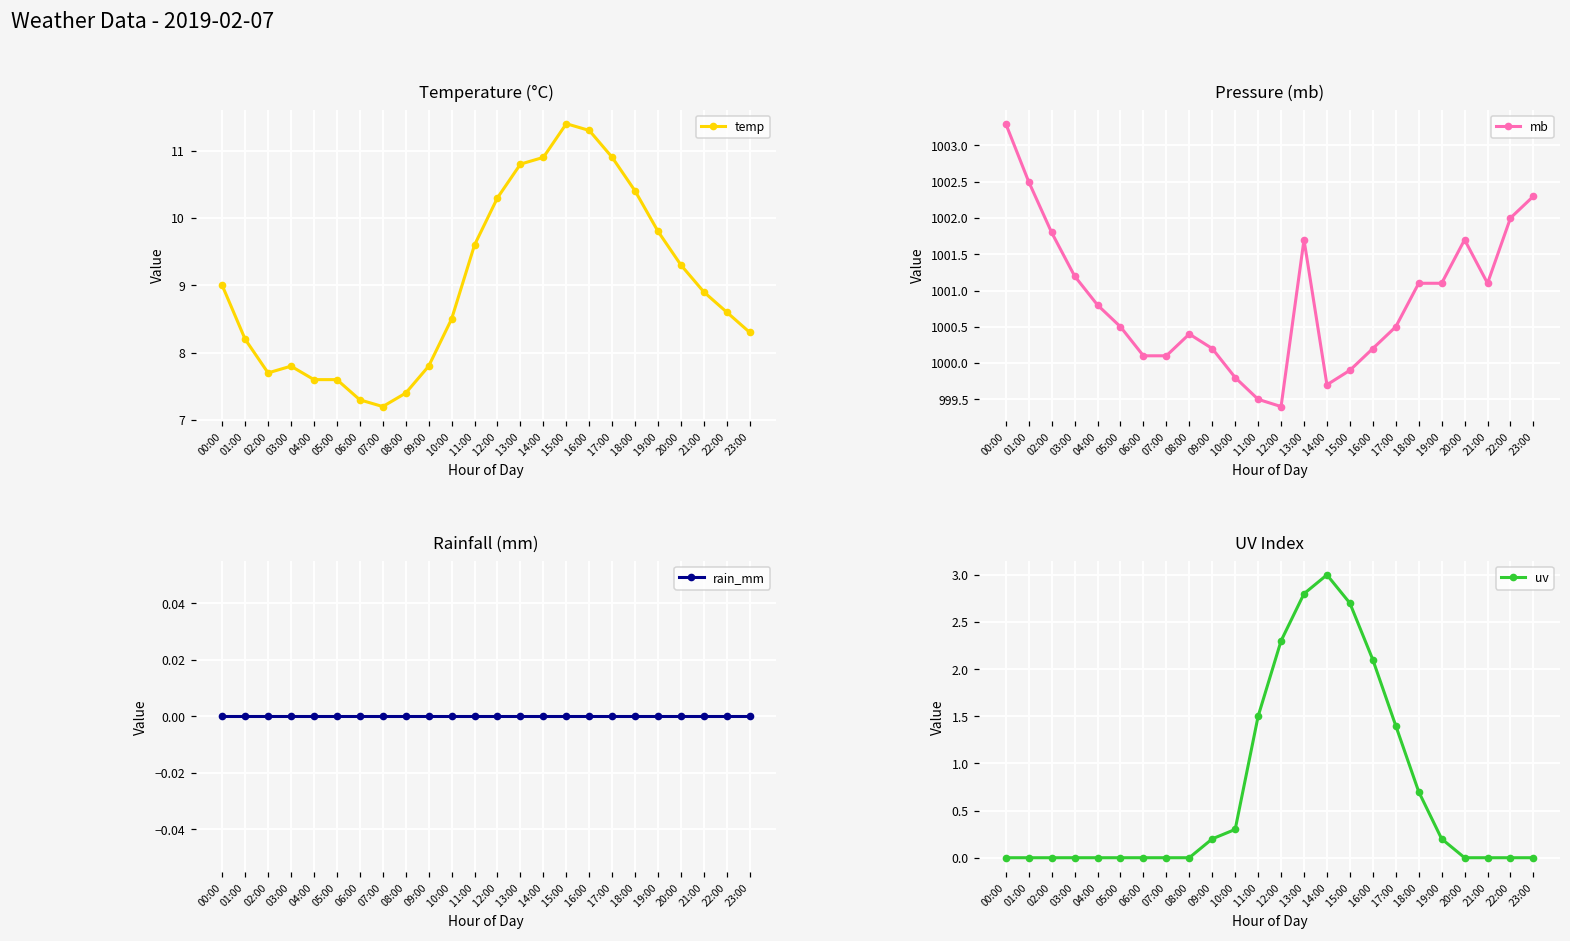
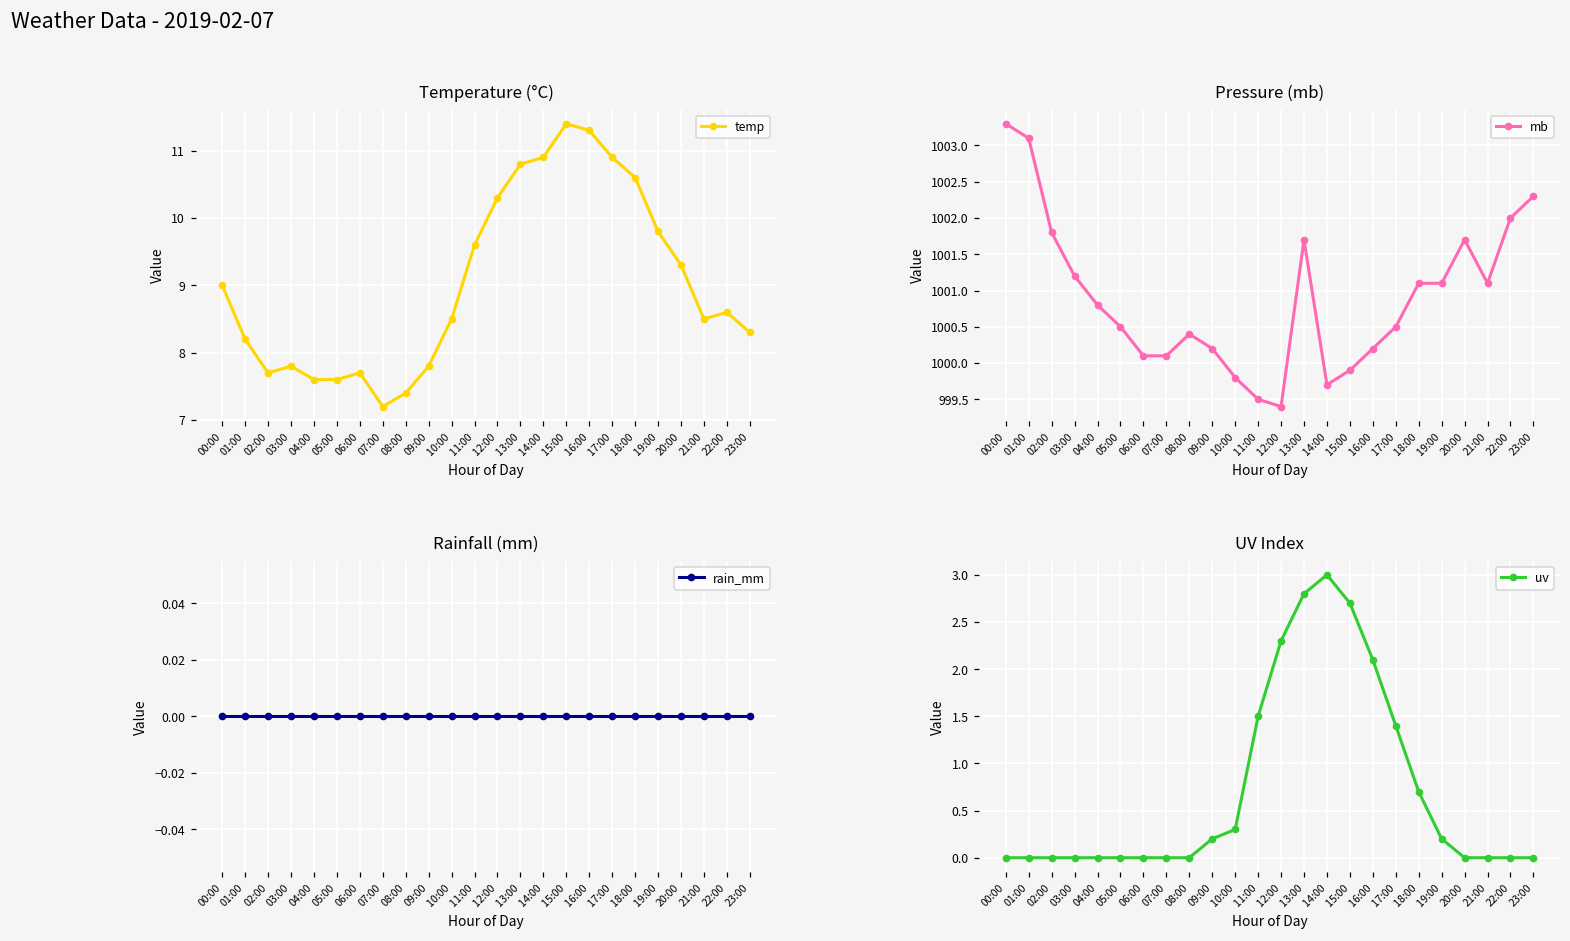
  {
    "Temperature (°C)": {
      "00:00": 9.0,
      "01:00": 8.2,
      "02:00": 7.7,
      "03:00": 7.8,
      "04:00": 7.6,
      "05:00": 7.6,
-     "06:00": 7.3,
+     "06:00": 7.7,
      "07:00": 7.2,
      "08:00": 7.4,
      "09:00": 7.8,
      "10:00": 8.5,
      "11:00": 9.6,
      "12:00": 10.3,
      "13:00": 10.8,
      "14:00": 10.9,
      "15:00": 11.4,
      "16:00": 11.3,
      "17:00": 10.9,
-     "18:00": 10.4,
+     "18:00": 10.6,
      "19:00": 9.8,
      "20:00": 9.3,
-     "21:00": 8.9,
+     "21:00": 8.5,
      "22:00": 8.6,
      "23:00": 8.3
    },
    "Pressure (mb)": {
      "00:00": 1003.3,
-     "01:00": 1002.5,
+     "01:00": 1003.1,
      "02:00": 1001.8,
      "03:00": 1001.2,
      "04:00": 1000.8,
      "05:00": 1000.5,
      "06:00": 1000.1,
      "07:00": 1000.1,
      "08:00": 1000.4,
      "09:00": 1000.2,
      "10:00": 999.8,
      "11:00": 999.5,
      "12:00": 999.4,
      "13:00": 1001.7,
      "14:00": 999.7,
      "15:00": 999.9,
      "16:00": 1000.2,
      "17:00": 1000.5,
      "18:00": 1001.1,
      "19:00": 1001.1,
      "20:00": 1001.7,
      "21:00": 1001.1,
      "22:00": 1002.0,
      "23:00": 1002.3
    },
    "Rainfall (mm)": {
      "00:00": 0.000,
      "01:00": 0.000,
      "02:00": 0.000,
      "03:00": 0.000,
      "04:00": 0.000,
      "05:00": 0.000,
      "06:00": 0.000,
      "07:00": 0.000,
      "08:00": 0.000,
      "09:00": 0.000,
      "10:00": 0.000,
      "11:00": 0.000,
      "12:00": 0.000,
      "13:00": 0.000,
      "14:00": 0.000,
      "15:00": 0.000,
      "16:00": 0.000,
      "17:00": 0.000,
      "18:00": 0.000,
      "19:00": 0.000,
      "20:00": 0.000,
      "21:00": 0.000,
      "22:00": 0.000,
      "23:00": 0.000
    },
    "UV Index": {
      "00:00": 0.0,
      "01:00": 0.0,
      "02:00": 0.0,
      "03:00": 0.0,
      "04:00": 0.0,
      "05:00": 0.0,
      "06:00": 0.0,
      "07:00": 0.0,
      "08:00": 0.0,
      "09:00": 0.2,
      "10:00": 0.3,
      "11:00": 1.5,
      "12:00": 2.3,
      "13:00": 2.8,
      "14:00": 3.0,
      "15:00": 2.7,
      "16:00": 2.1,
      "17:00": 1.4,
      "18:00": 0.7,
      "19:00": 0.2,
      "20:00": 0.0,
      "21:00": 0.0,
      "22:00": 0.0,
      "23:00": 0.0
    }
  }
